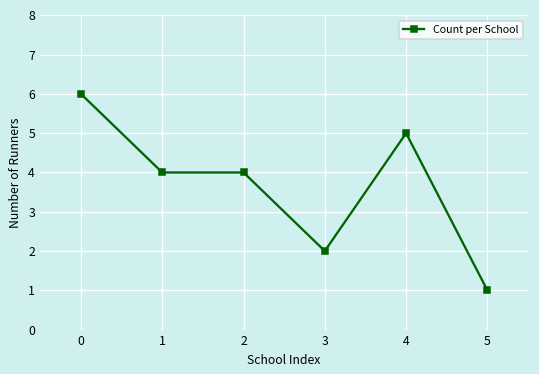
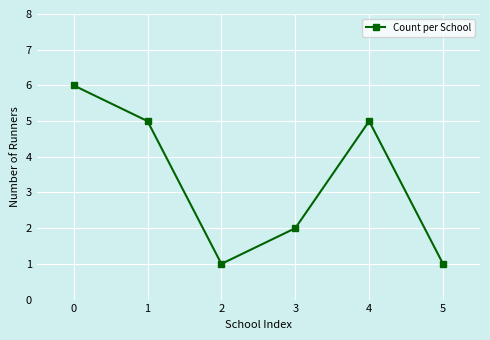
  {
    "0": 6,
-   "1": 4,
-   "2": 4,
+   "1": 5,
+   "2": 1,
    "3": 2,
    "4": 5,
    "5": 1
  }
